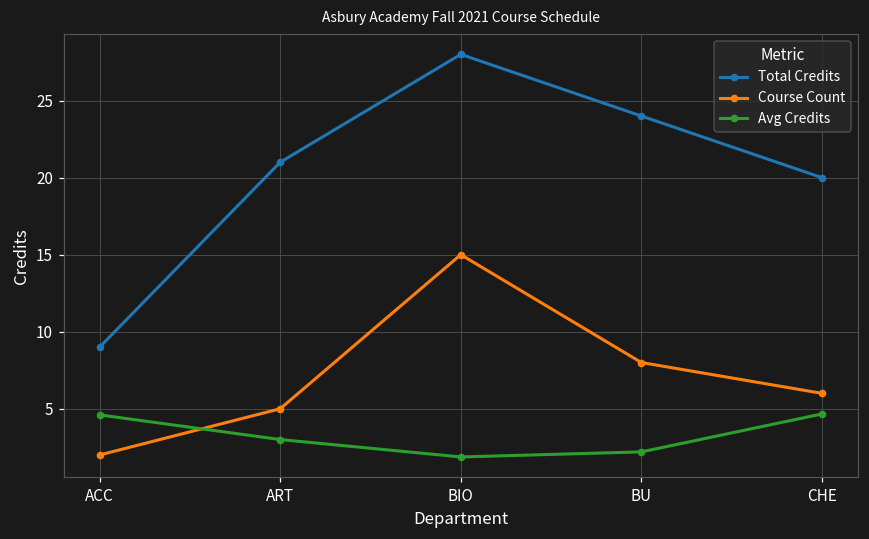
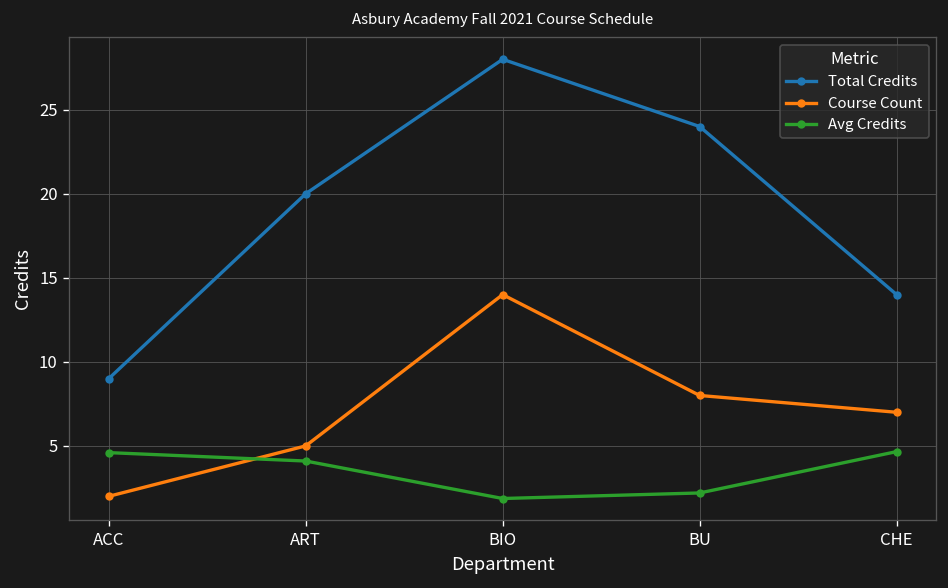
  {
    "Total Credits": {
      "ACC": 9,
-     "ART": 21,
+     "ART": 20,
      "BIO": 28,
      "BU": 24,
-     "CHE": 20
+     "CHE": 14
    },
    "Course Count": {
      "ACC": 2,
      "ART": 5,
-     "BIO": 15,
+     "BIO": 14,
      "BU": 8,
-     "CHE": 6
+     "CHE": 7
    },
    "Avg Credits": {
      "ACC": 4.6,
-     "ART": 3.0,
+     "ART": 4.1,
      "BIO": 1.9,
      "BU": 2.2,
      "CHE": 4.7
    }
  }
